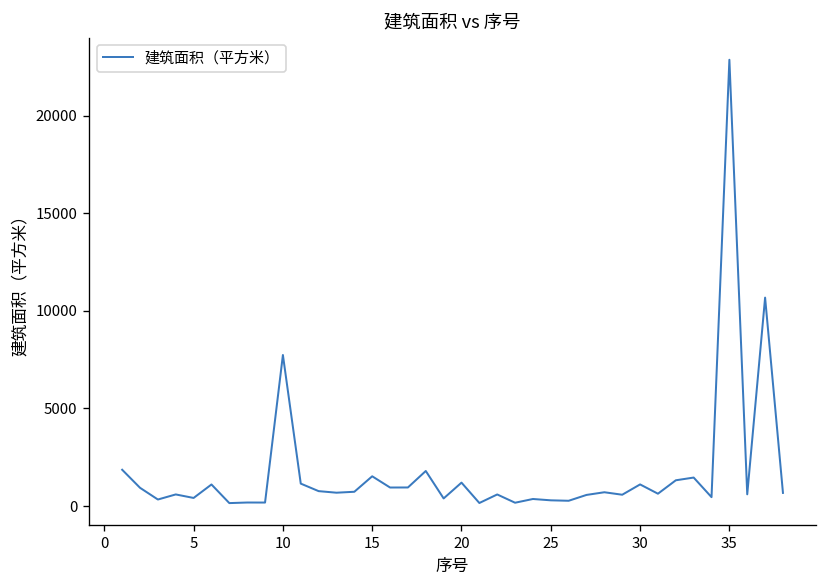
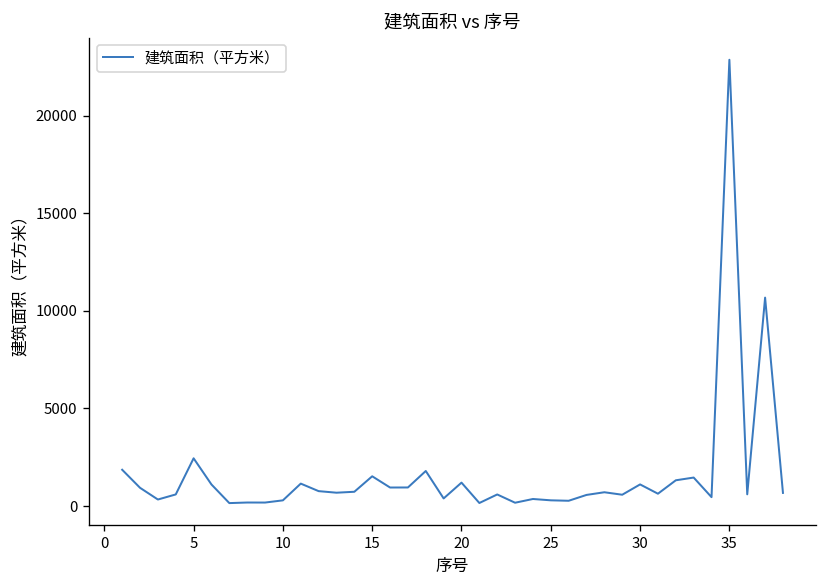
  {
-   "5": 400,
-   "10": 7700,
+   "5": 2400,
+   "10": 300,
    "15": 1500,
    "20": 1200,
    "25": 300,
    "30": 1100,
    "35": 22900
  }
